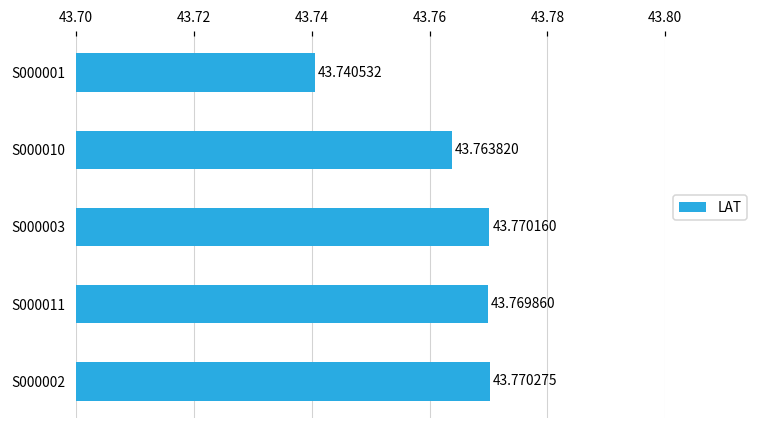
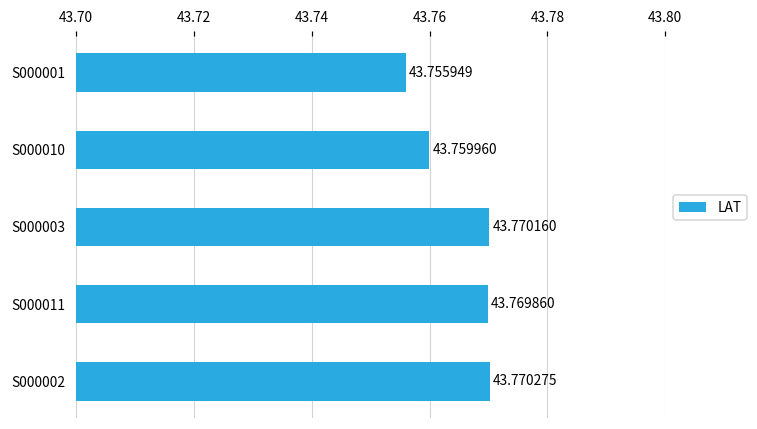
  {
-   "S000001": 43.740532,
-   "S000010": 43.763820,
+   "S000001": 43.755949,
+   "S000010": 43.759960,
    "S000003": 43.770160,
    "S000011": 43.769860,
    "S000002": 43.770275
  }
